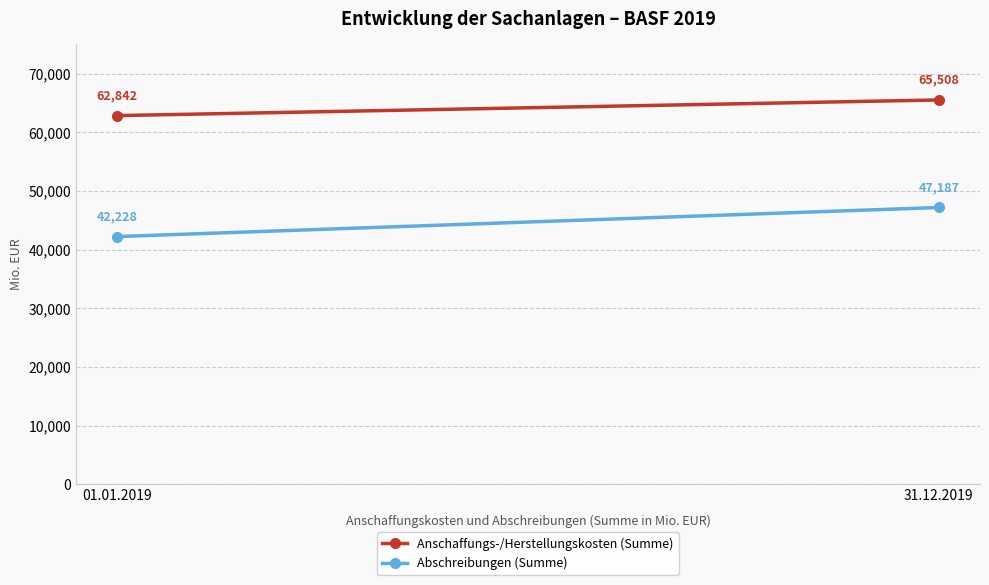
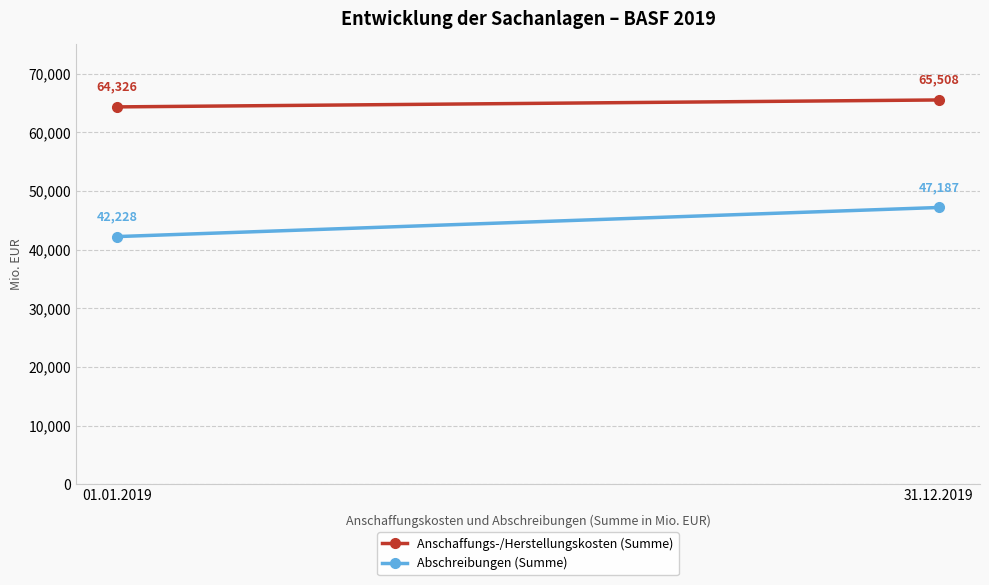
  {
    "Anschaffungs-/Herstellungskosten (Summe)": {
-     "01.01.2019": "62,842",
+     "01.01.2019": "64,326",
      "31.12.2019": "65,508"
    },
    "Abschreibungen (Summe)": {
      "01.01.2019": "42,228",
      "31.12.2019": "47,187"
    }
  }
